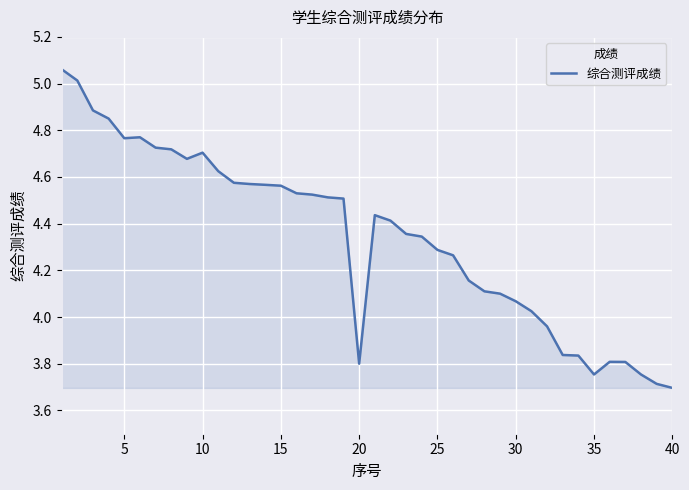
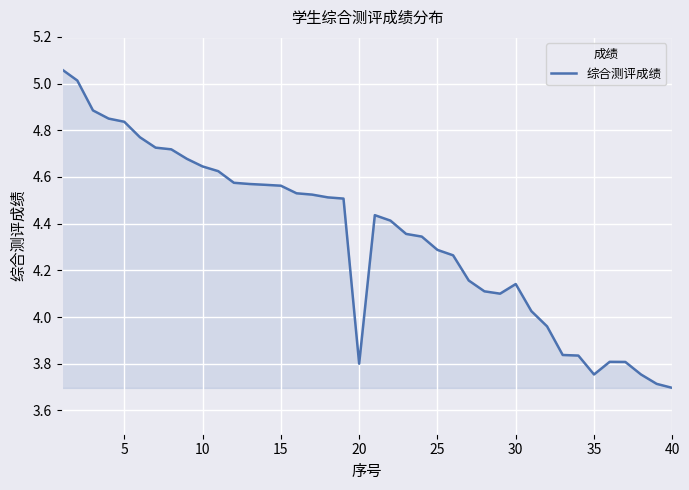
  {
-   "5": 4.77,
-   "10": 4.70,
+   "5": 4.84,
+   "10": 4.65,
    "15": 4.56,
    "20": 3.80,
    "25": 4.29,
-   "30": 4.07,
+   "30": 4.14,
    "35": 3.75,
    "40": 3.70
  }
